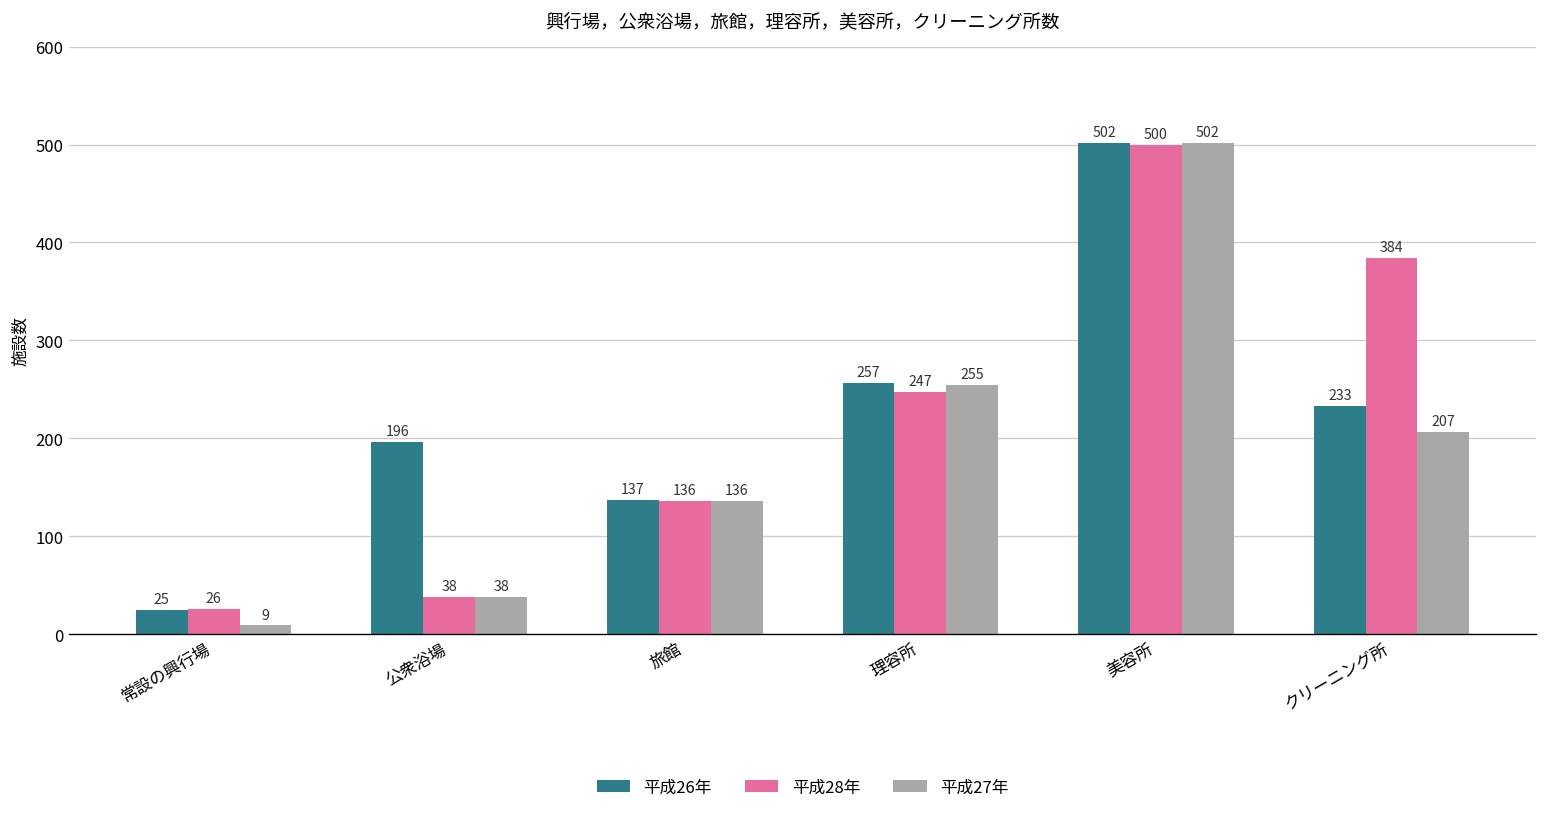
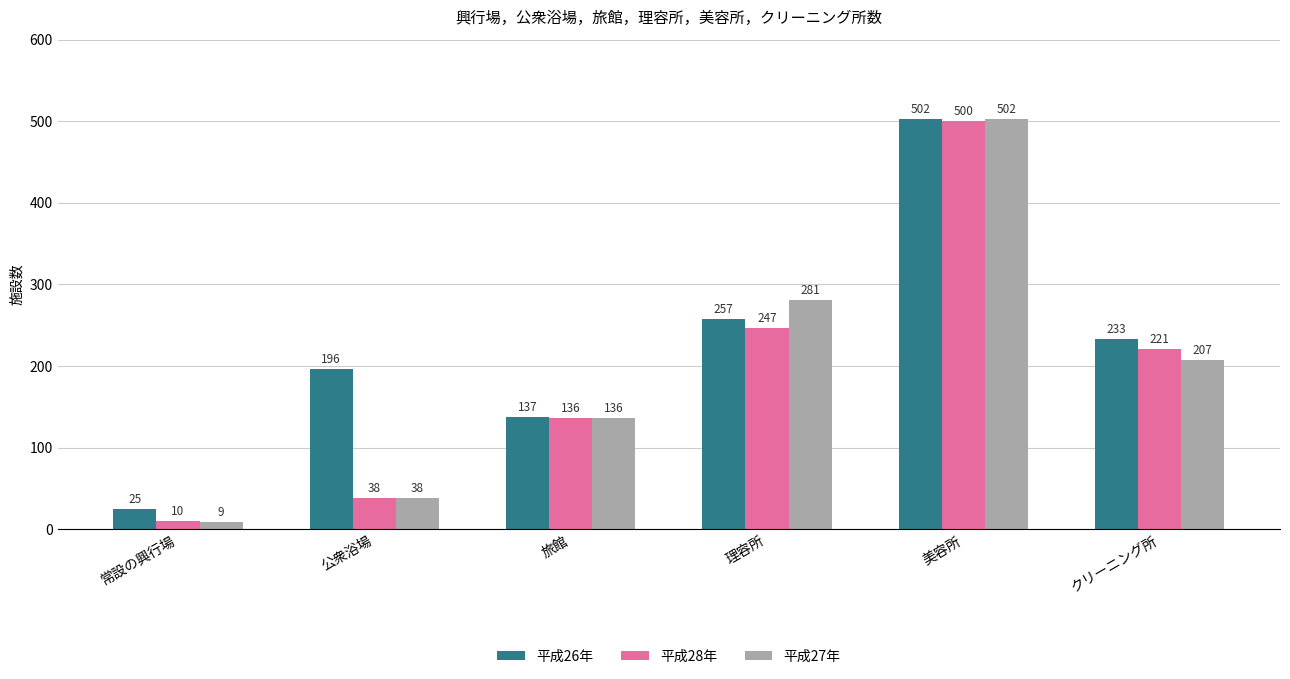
  {
    "平成26年": {
      "常設の興行場": 25,
      "公衆浴場": 196,
      "旅館": 137,
      "理容所": 257,
      "美容所": 502,
      "クリーニング所": 233
    },
    "平成28年": {
-     "常設の興行場": 26,
+     "常設の興行場": 10,
      "公衆浴場": 38,
      "旅館": 136,
      "理容所": 247,
      "美容所": 500,
-     "クリーニング所": 384
+     "クリーニング所": 221
    },
    "平成27年": {
      "常設の興行場": 9,
      "公衆浴場": 38,
      "旅館": 136,
-     "理容所": 255,
+     "理容所": 281,
      "美容所": 502,
      "クリーニング所": 207
    }
  }
